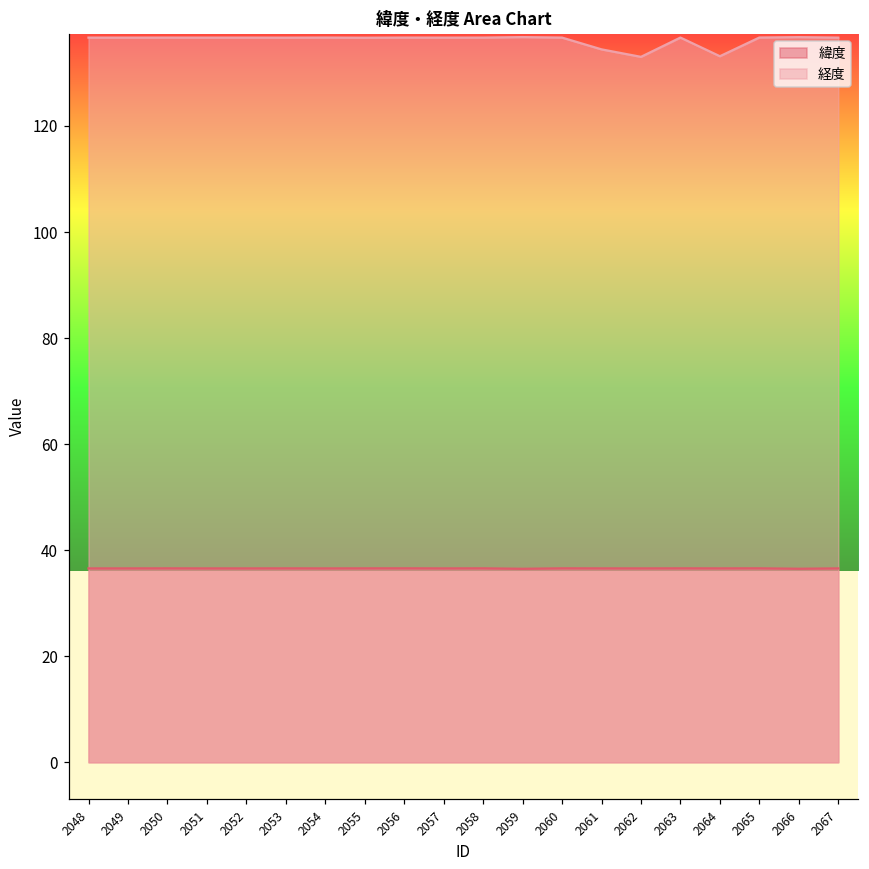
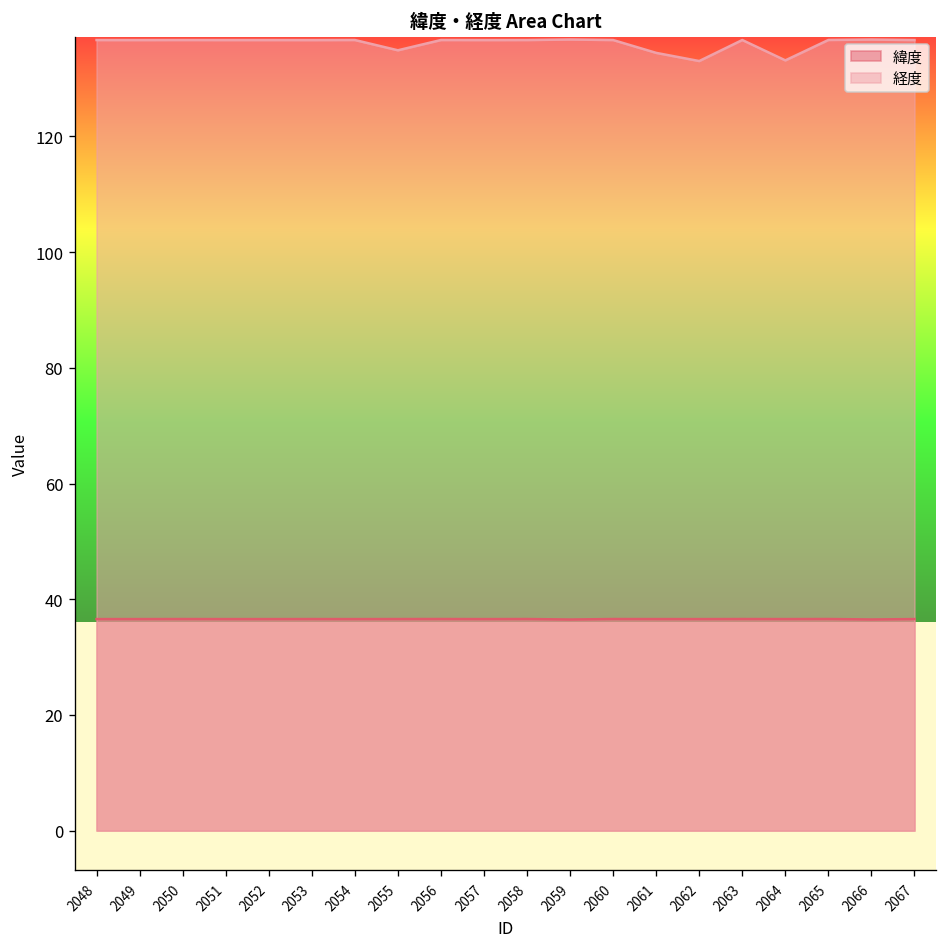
  {
    "緯度": {
      "2048": 37,
      "2049": 37,
      "2050": 37,
      "2051": 37,
      "2052": 37,
      "2053": 37,
      "2054": 37,
      "2055": 37,
      "2056": 37,
      "2057": 37,
      "2058": 37,
      "2059": 36,
      "2060": 37,
      "2061": 37,
      "2062": 37,
      "2063": 37,
      "2064": 37,
      "2065": 37,
      "2066": 36,
      "2067": 37
    },
    "経度": {
      "2048": 137,
      "2049": 137,
      "2050": 137,
      "2051": 137,
      "2052": 137,
      "2053": 137,
      "2054": 137,
-     "2055": 137,
+     "2055": 135,
      "2056": 137,
      "2057": 137,
      "2058": 137,
      "2059": 137,
      "2060": 137,
      "2061": 134,
      "2062": 133,
      "2063": 137,
      "2064": 133,
      "2065": 137,
      "2066": 137,
      "2067": 137
    }
  }
